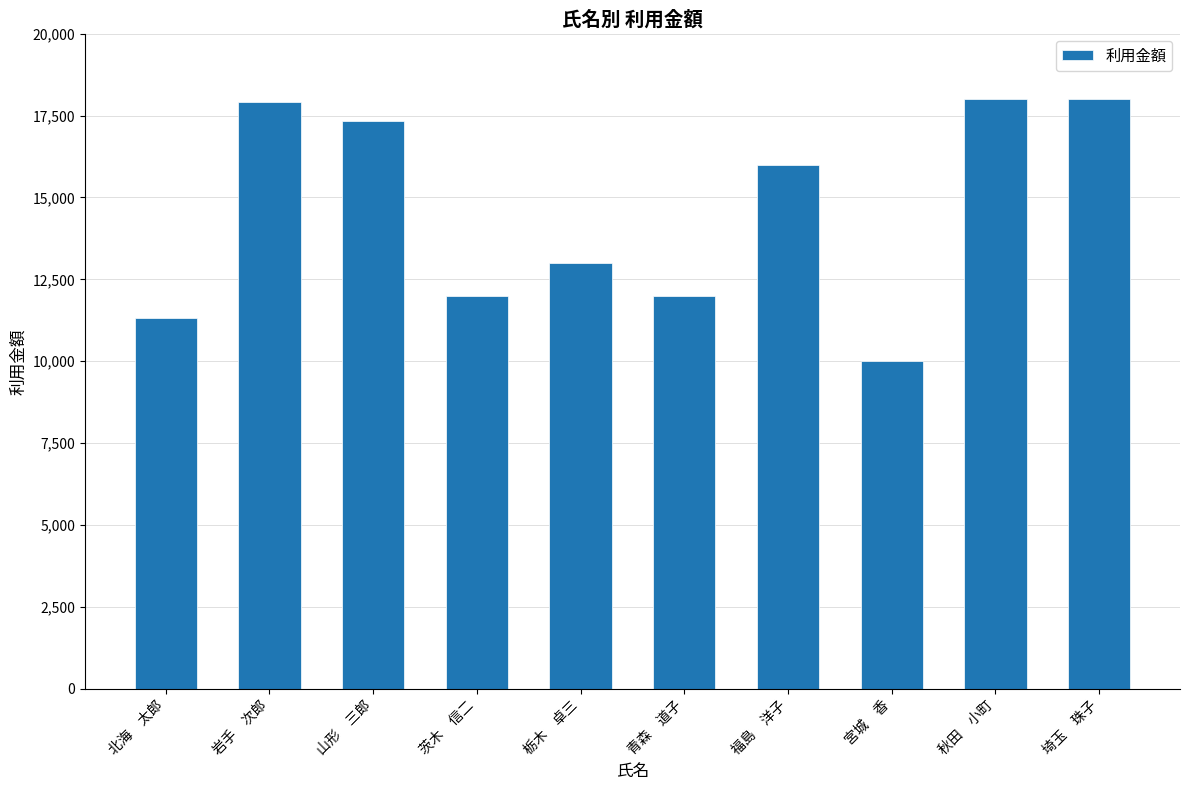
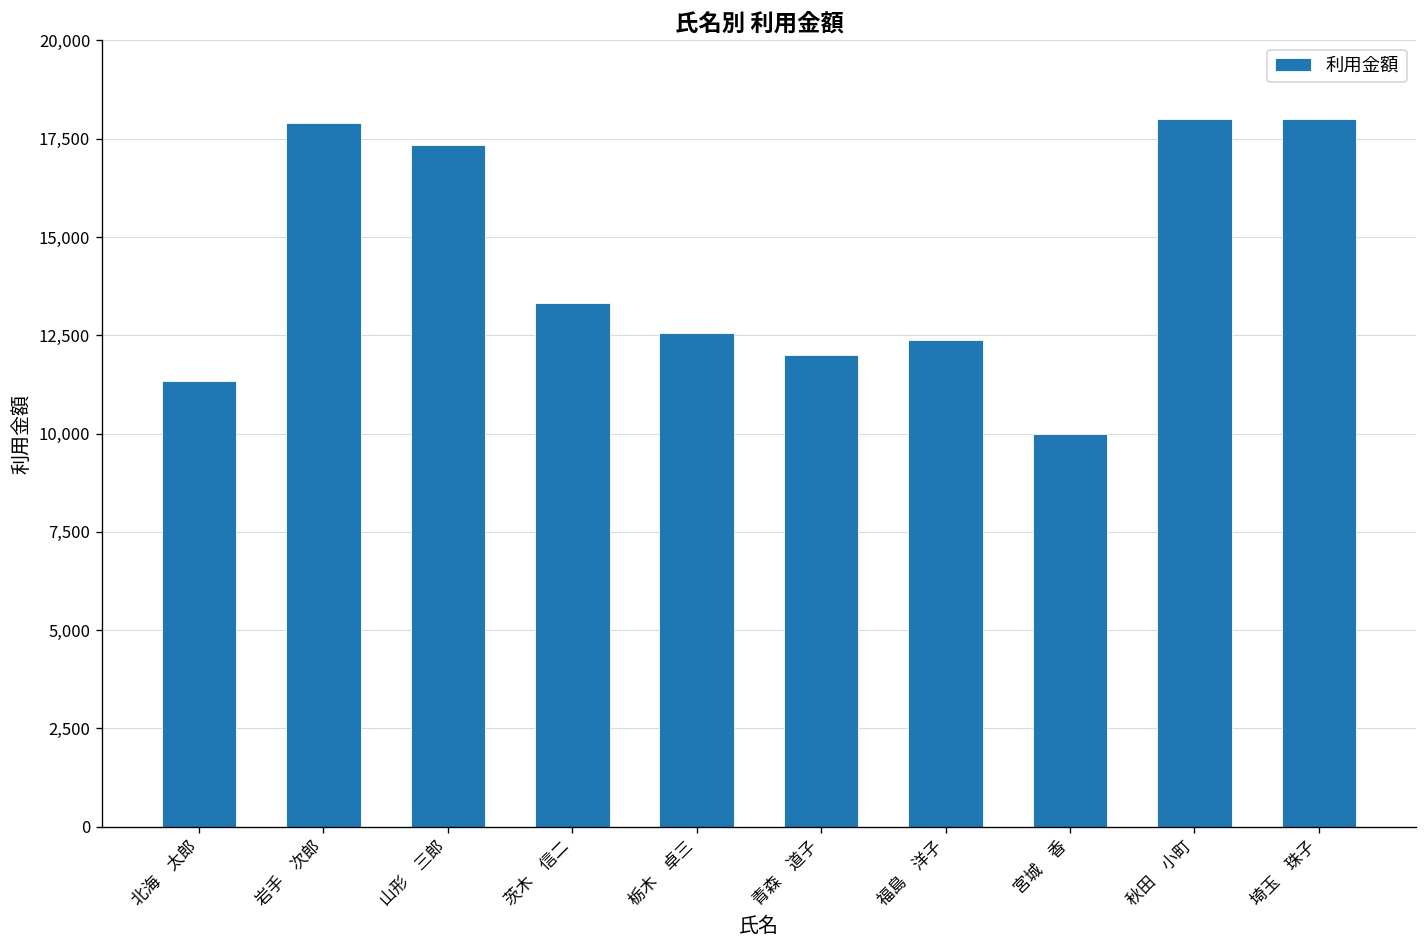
  {
    "北海 太郎": "11,300",
    "岩手 次郎": "17,900",
    "山形 三郎": "17,300",
-   "茨木 信二": "12,000",
-   "栃木 卓三": "13,000",
+   "茨木 信二": "13,300",
+   "栃木 卓三": "12,600",
    "青森 道子": "12,000",
-   "福島 洋子": "16,000",
+   "福島 洋子": "12,400",
    "宮城 香": "10,000",
    "秋田 小町": "18,000",
    "埼玉 珠子": "18,000"
  }
